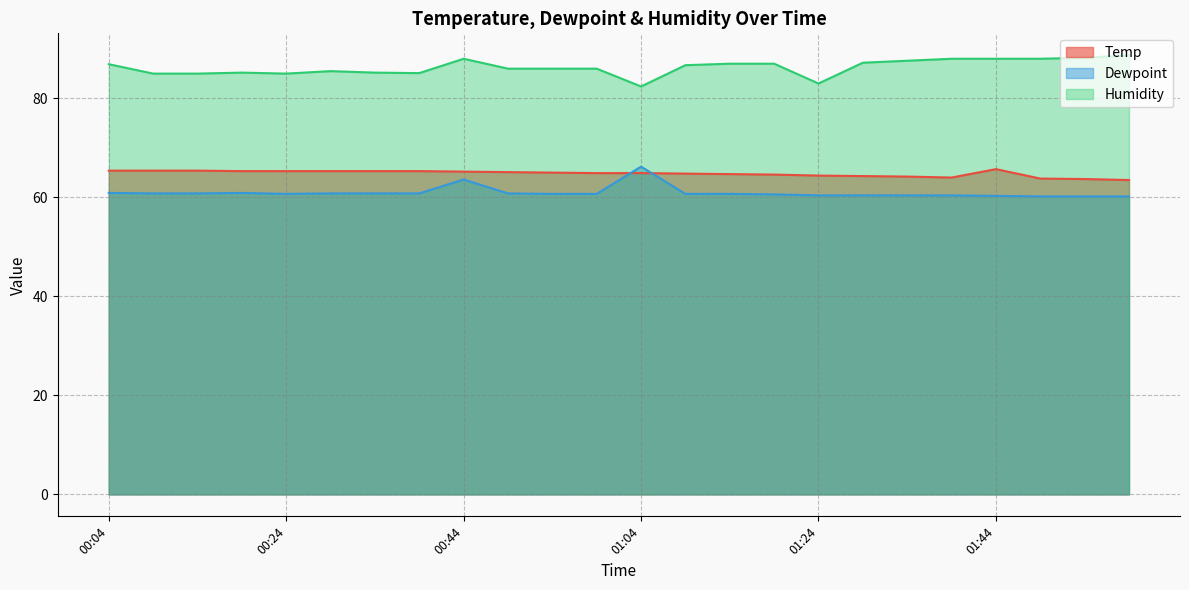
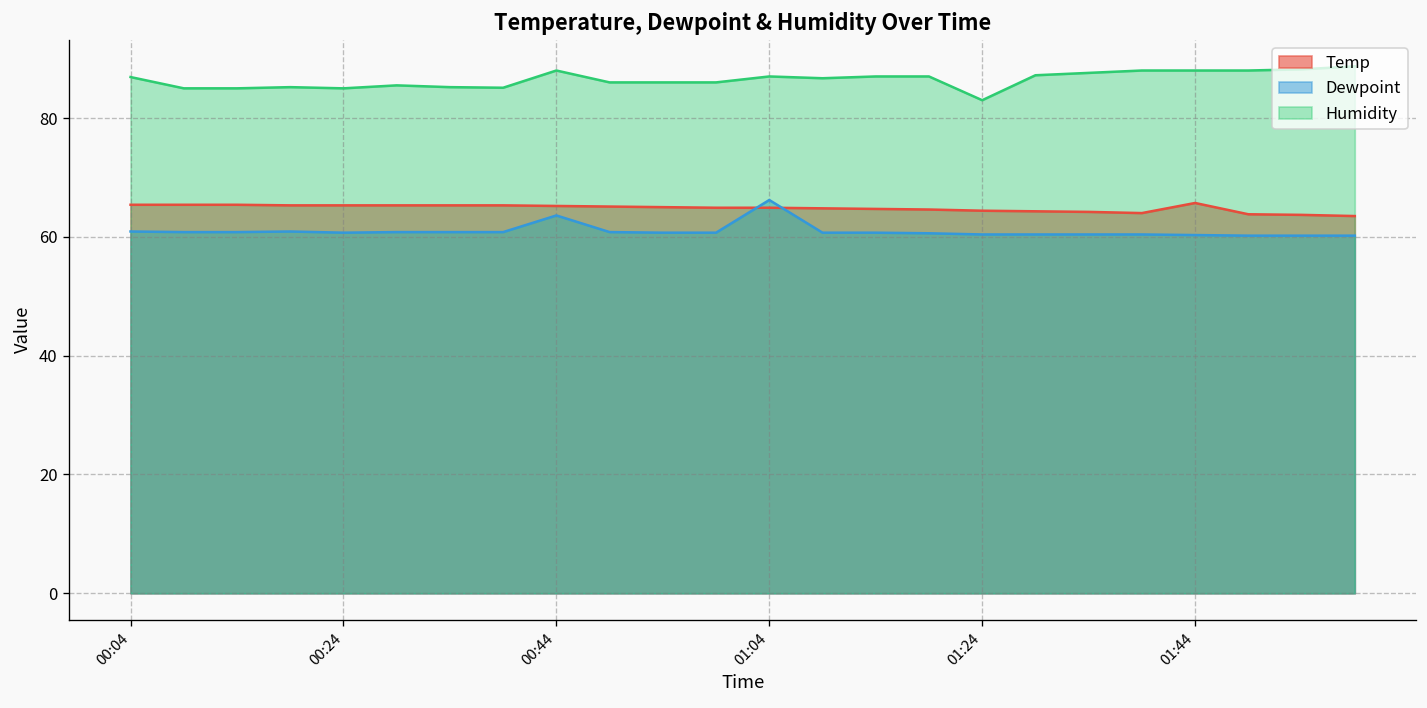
  {
    "Temp": {
      "00:04": 65,
      "00:24": 65,
      "00:44": 65,
      "01:04": 65,
      "01:24": 64,
      "01:44": 66
    },
    "Dewpoint": {
      "00:04": 61,
      "00:24": 61,
      "00:44": 64,
      "01:04": 66,
      "01:24": 60,
      "01:44": 60
    },
    "Humidity": {
      "00:04": 87,
      "00:24": 85,
      "00:44": 88,
-     "01:04": 82,
+     "01:04": 87,
      "01:24": 83,
      "01:44": 88
    }
  }
